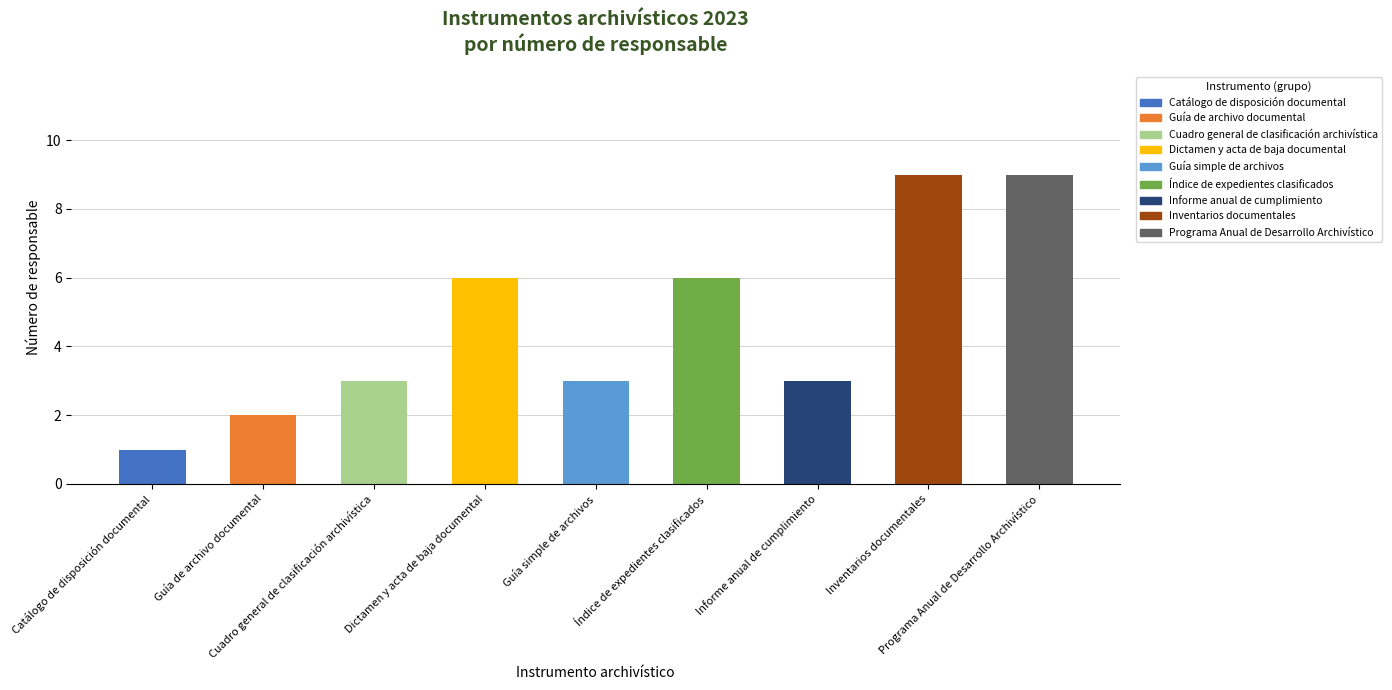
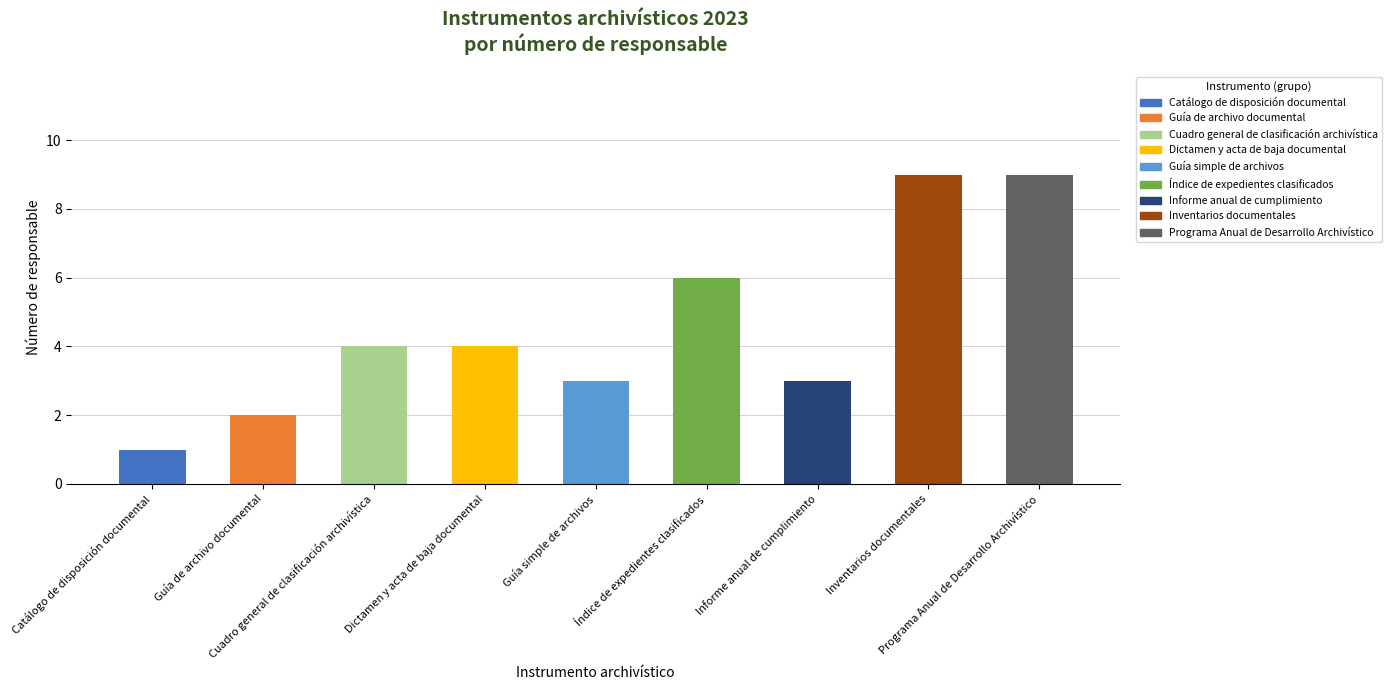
  {
    "Catálogo de disposición documental": 1,
    "Guía de archivo documental": 2,
-   "Cuadro general de clasificación archivística": 3,
-   "Dictamen y acta de baja documental": 6,
+   "Cuadro general de clasificación archivística": 4,
+   "Dictamen y acta de baja documental": 4,
    "Guía simple de archivos": 3,
    "Índice de expedientes clasificados": 6,
    "Informe anual de cumplimiento": 3,
    "Inventarios documentales": 9,
    "Programa Anual de Desarrollo Archivístico": 9
  }
